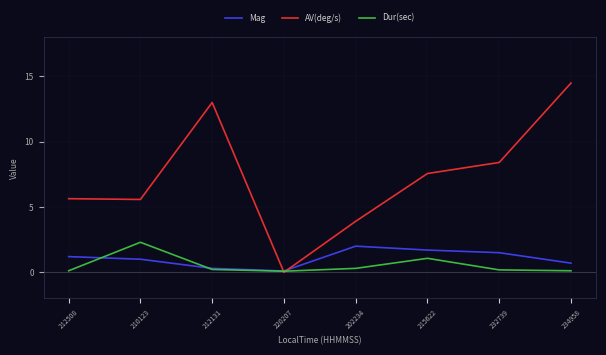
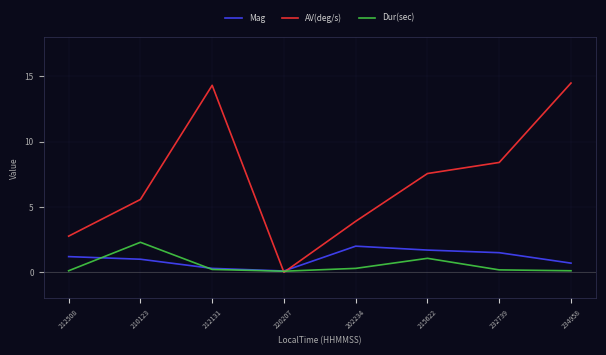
  {
    "Mag": {
      "212508": 1.2,
      "210123": 1.0,
      "202234": 2.0,
      "215622": 1.7,
      "232739": 1.5,
      "234958": 0.7
    },
    "AV(deg/s)": {
-     "212508": 5.6,
+     "212508": 2.8,
      "210123": 5.6,
-     "212131": 13.0,
+     "212131": 14.3,
      "202234": 3.9,
      "215622": 7.6,
      "232739": 8.4,
      "234958": 14.5
    },
    "Dur(sec)": {
      "212508": 0.1,
      "210123": 2.3,
      "202234": 0.3,
      "215622": 1.1,
      "232739": 0.2,
      "234958": 0.1
    }
  }
